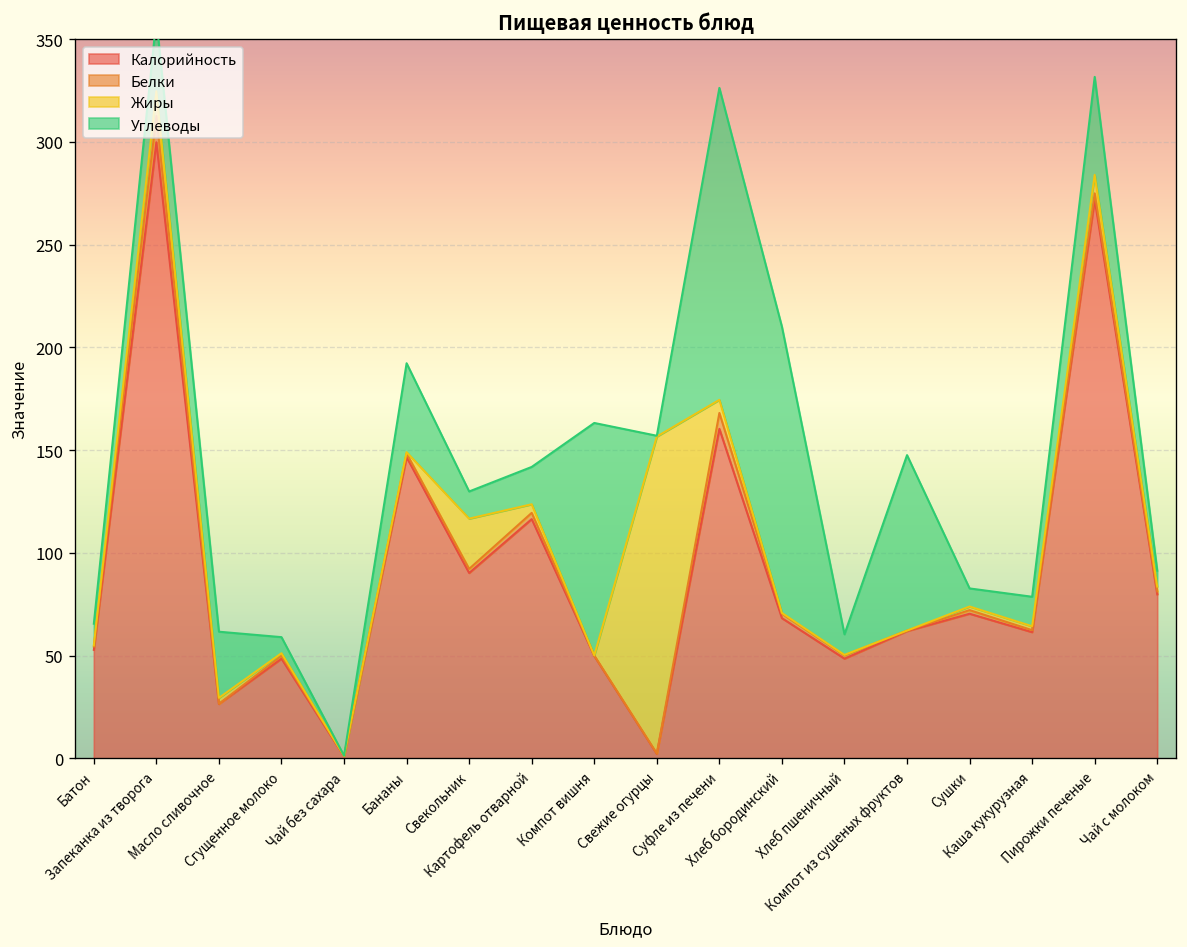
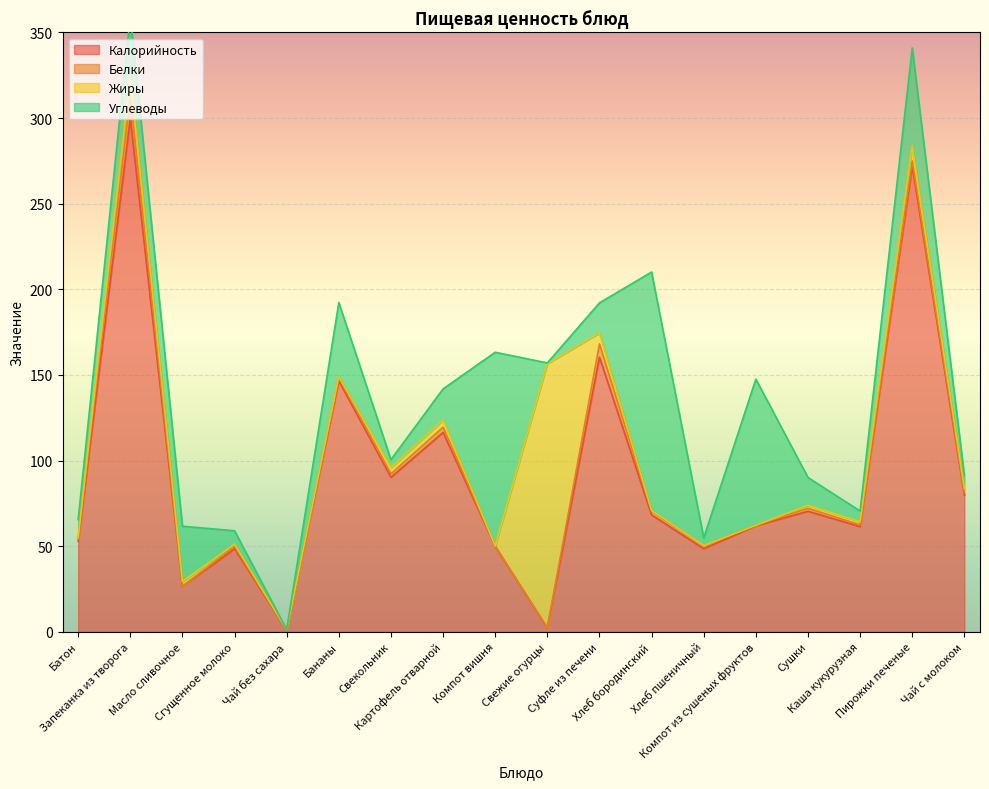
  {
    "Жиры": {
      "Масло сливочное": 3,
-     "Свекольник": 24,
+     "Свекольник": 4,
      "Картофель отварной": 4,
      "Суфле из печени": 6,
      "Сушки": 2,
      "Каша кукурузная": 2,
      "Пирожки печеные": 9,
      "Чай с молоком": 2
    },
    "Углеводы": {
      "Батон": 11,
      "Масло сливочное": 32,
      "Сгущенное молоко": 8,
      "Бананы": 43,
-     "Свекольник": 13,
+     "Свекольник": 5,
      "Картофель отварной": 18,
      "Компот вишня": 113,
-     "Суфле из печени": 152,
+     "Суфле из печени": 18,
      "Хлеб бородинский": 139,
-     "Хлеб пшеничный": 10,
+     "Хлеб пшеничный": 4,
      "Компот из сушеных фруктов": 85,
-     "Сушки": 9,
-     "Каша кукурузная": 14,
-     "Пирожки печеные": 48,
+     "Сушки": 16,
+     "Каша кукурузная": 6,
+     "Пирожки печеные": 57,
      "Чай с молоком": 8
    }
  }
